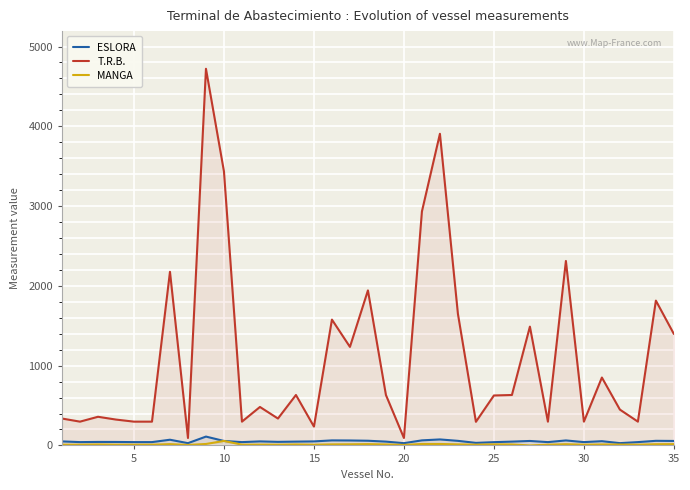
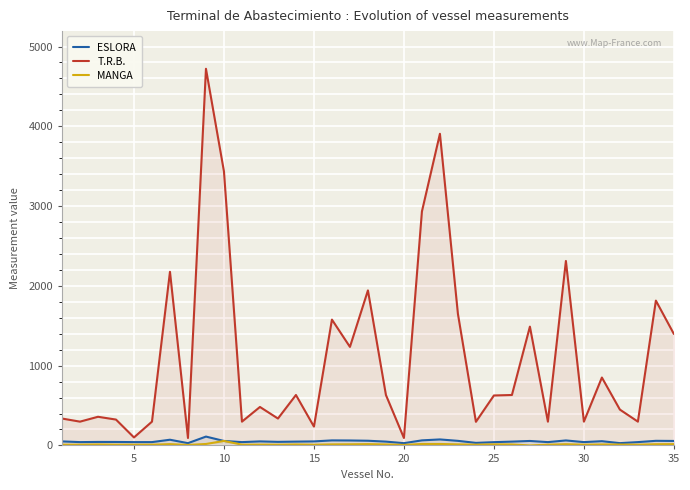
  {
    "ESLORA": {
      "5": 0,
      "15": 100,
      "30": 0,
      "35": 100
    },
    "T.R.B.": {
-     "5": 300,
+     "5": 100,
      "10": 3400,
      "15": 200,
      "20": 100,
      "25": 600,
      "30": 300,
      "35": 1400
    },
    "MANGA": {
      "5": 0,
      "15": 0,
      "30": 0,
      "35": 0
    }
  }
